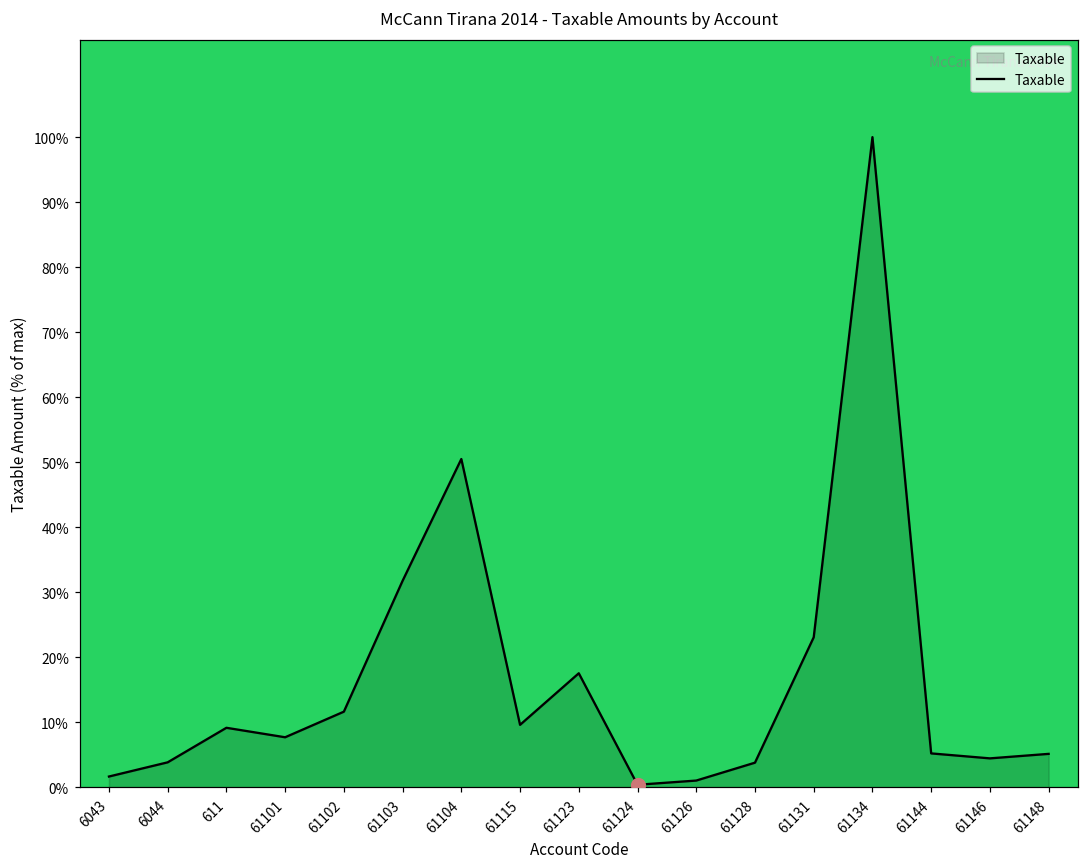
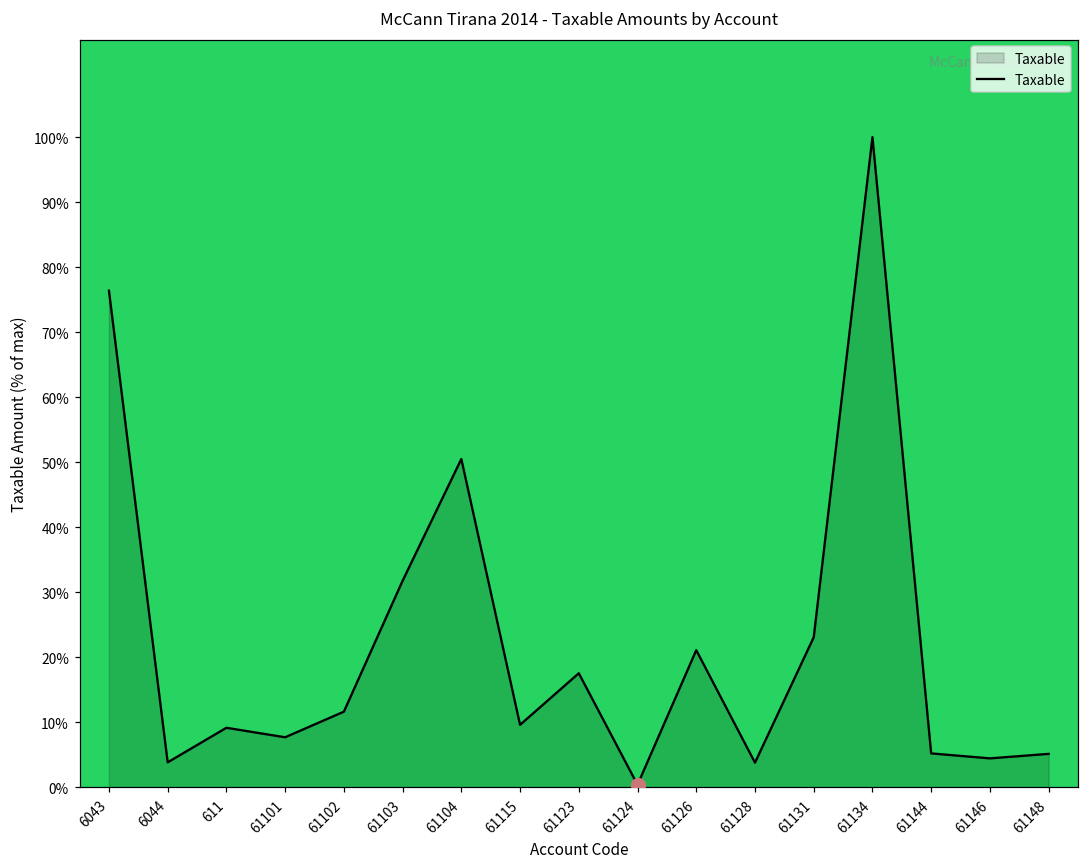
  {
    "Taxable": {
-     "6043": "2%",
+     "6043": "76%",
      "6044": "4%",
      "611": "9%",
      "61101": "8%",
      "61102": "12%",
      "61103": "32%",
      "61104": "51%",
      "61115": "10%",
      "61123": "18%",
-     "61126": "1%",
+     "61126": "21%",
      "61128": "4%",
      "61131": "23%",
      "61134": "100%",
      "61144": "5%",
      "61146": "4%",
      "61148": "5%"
    }
  }
